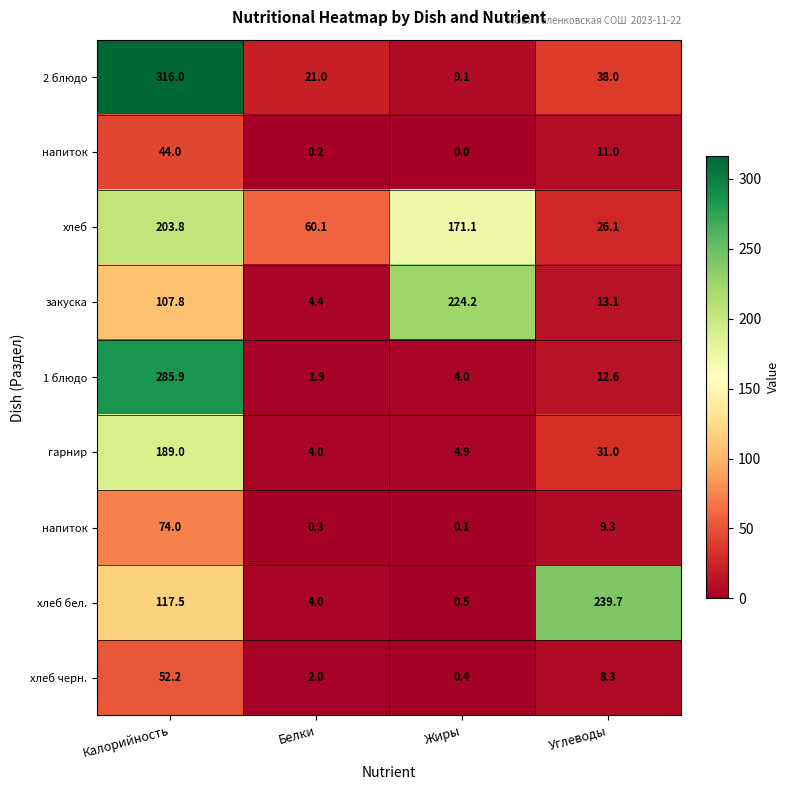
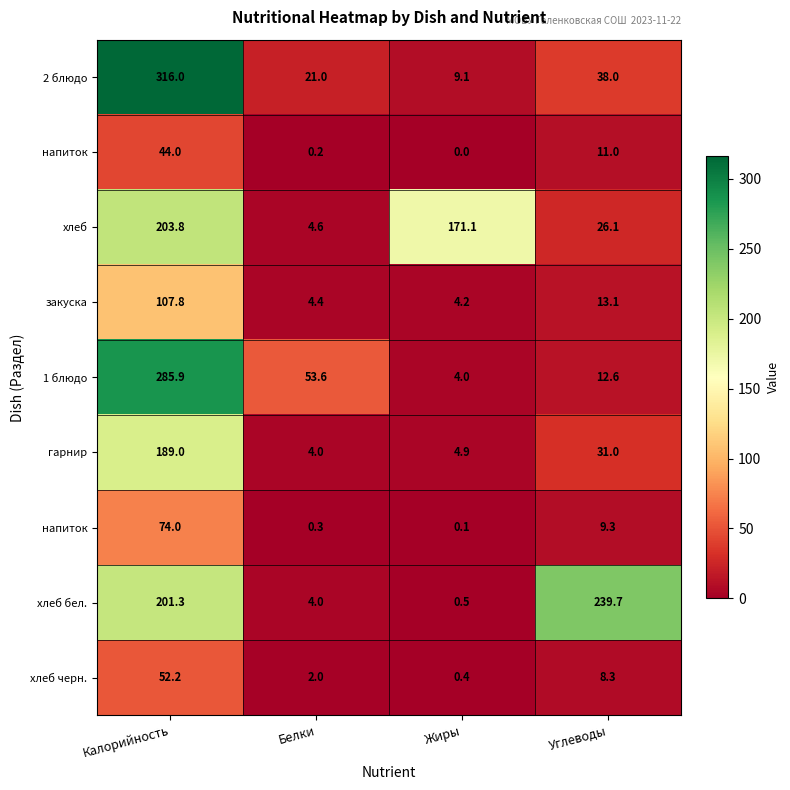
  {
    "2 блюдо": {
      "Калорийность": 316.0,
      "Белки": 21.0,
      "Жиры": 9.1,
      "Углеводы": 38.0
    },
    "хлеб": {
      "Калорийность": 203.8,
-     "Белки": 60.1,
+     "Белки": 4.6,
      "Жиры": 171.1,
      "Углеводы": 26.1
    },
    "закуска": {
      "Калорийность": 107.8,
      "Белки": 4.4,
-     "Жиры": 224.2,
+     "Жиры": 4.2,
      "Углеводы": 13.1
    },
    "1 блюдо": {
      "Калорийность": 285.9,
-     "Белки": 1.9,
+     "Белки": 53.6,
      "Жиры": 4.0,
      "Углеводы": 12.6
    },
    "гарнир": {
      "Калорийность": 189.0,
      "Белки": 4.0,
      "Жиры": 4.9,
      "Углеводы": 31.0
    },
    "хлеб бел.": {
-     "Калорийность": 117.5,
+     "Калорийность": 201.3,
      "Белки": 4.0,
      "Жиры": 0.5,
      "Углеводы": 239.7
    },
    "хлеб черн.": {
      "Калорийность": 52.2,
      "Белки": 2.0,
      "Жиры": 0.4,
      "Углеводы": 8.3
    }
  }
